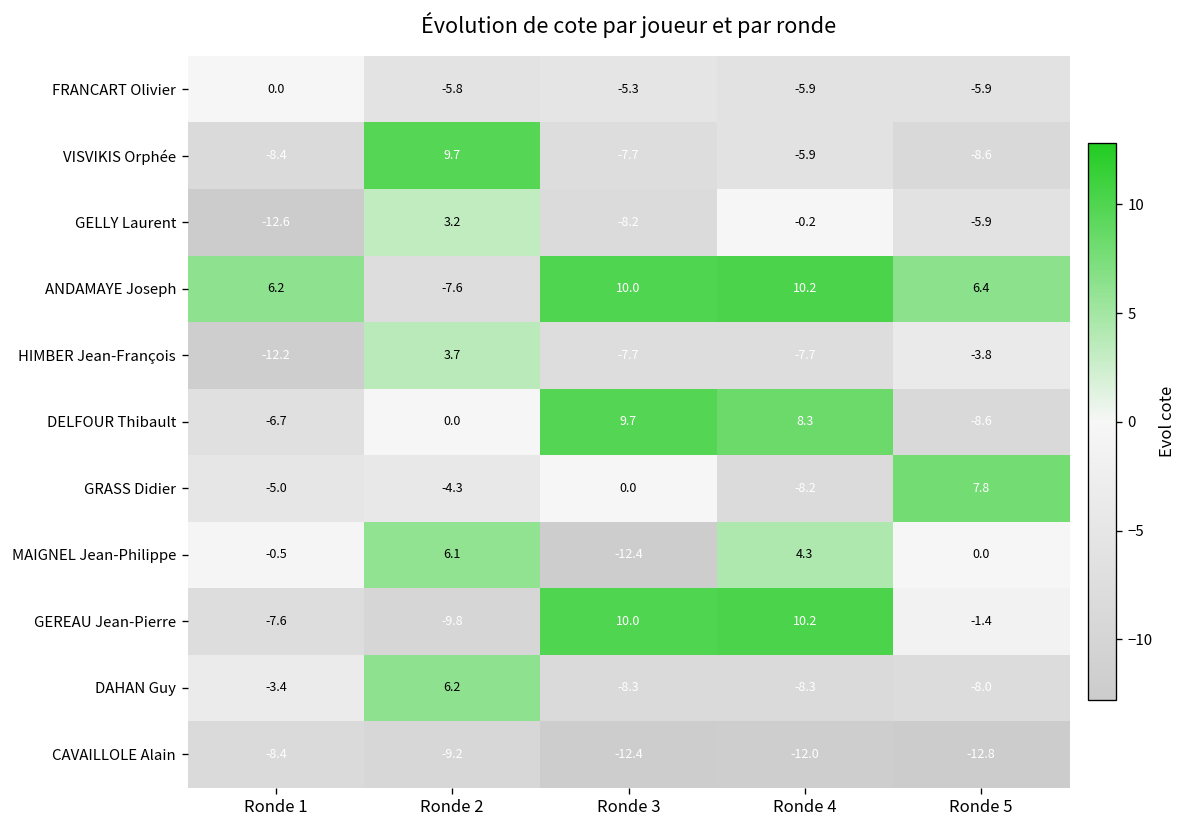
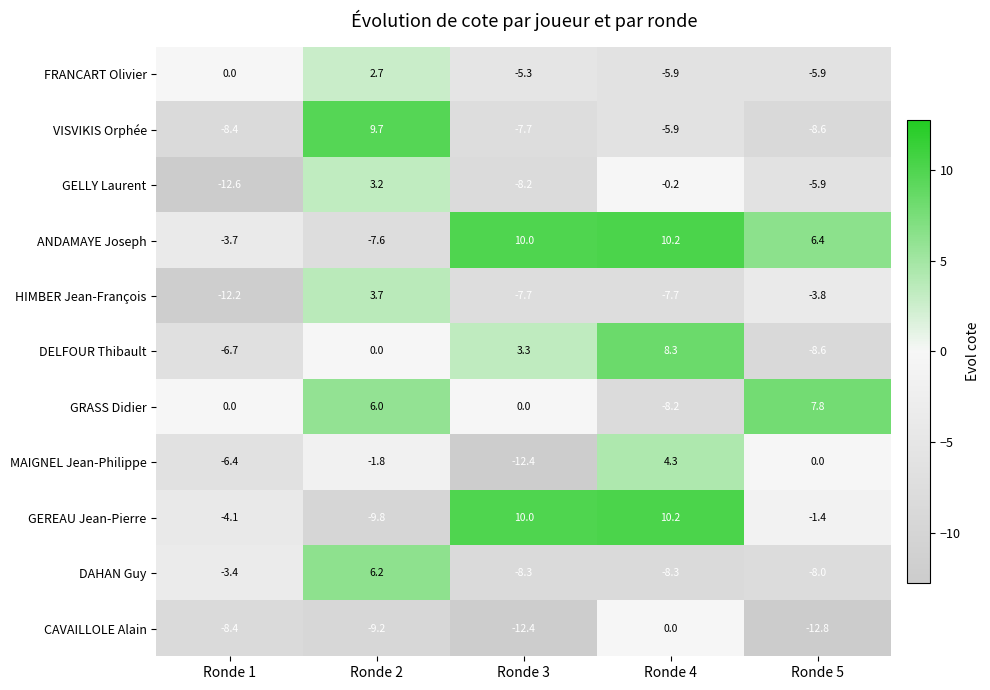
  {
    "FRANCART Olivier": {
      "Ronde 1": 0.0,
-     "Ronde 2": -5.8,
+     "Ronde 2": 2.7,
      "Ronde 3": -5.3,
      "Ronde 4": -5.9,
      "Ronde 5": -5.9
    },
    "VISVIKIS Orphée": {
      "Ronde 2": 9.7,
      "Ronde 4": -5.9
    },
    "GELLY Laurent": {
      "Ronde 1": -12.6,
      "Ronde 2": 3.2,
      "Ronde 4": -0.2,
      "Ronde 5": -5.9
    },
    "ANDAMAYE Joseph": {
-     "Ronde 1": 6.2,
+     "Ronde 1": -3.7,
      "Ronde 2": -7.6,
      "Ronde 3": 10.0,
      "Ronde 4": 10.2,
      "Ronde 5": 6.4
    },
    "HIMBER Jean-François": {
      "Ronde 1": -12.2,
      "Ronde 2": 3.7,
      "Ronde 5": -3.8
    },
    "DELFOUR Thibault": {
      "Ronde 1": -6.7,
      "Ronde 2": 0.0,
-     "Ronde 3": 9.7,
+     "Ronde 3": 3.3,
      "Ronde 4": 8.3
    },
    "GRASS Didier": {
-     "Ronde 1": -5.0,
-     "Ronde 2": -4.3,
+     "Ronde 1": 0.0,
+     "Ronde 2": 6.0,
      "Ronde 3": 0.0,
      "Ronde 5": 7.8
    },
    "MAIGNEL Jean-Philippe": {
-     "Ronde 1": -0.5,
-     "Ronde 2": 6.1,
+     "Ronde 1": -6.4,
+     "Ronde 2": -1.8,
      "Ronde 3": -12.4,
      "Ronde 4": 4.3,
      "Ronde 5": 0.0
    },
    "GEREAU Jean-Pierre": {
-     "Ronde 1": -7.6,
+     "Ronde 1": -4.1,
      "Ronde 3": 10.0,
      "Ronde 4": 10.2,
      "Ronde 5": -1.4
    },
    "DAHAN Guy": {
      "Ronde 1": -3.4,
      "Ronde 2": 6.2
    },
    "CAVAILLOLE Alain": {
      "Ronde 3": -12.4,
-     "Ronde 4": -12.0,
+     "Ronde 4": 0.0,
      "Ronde 5": -12.8
    }
  }
